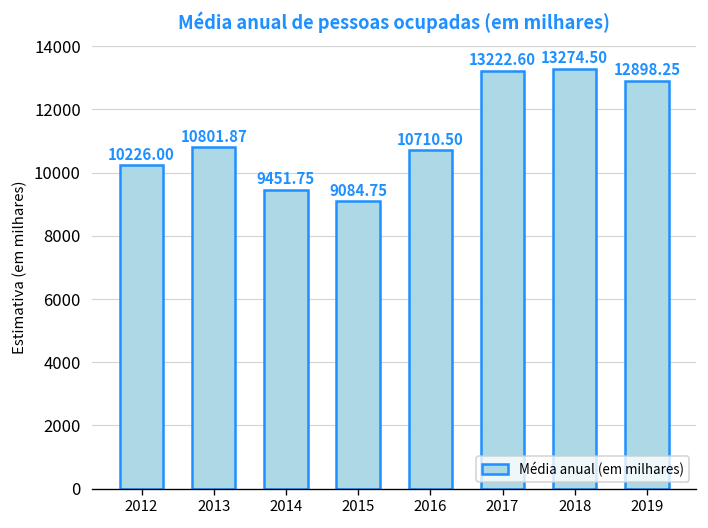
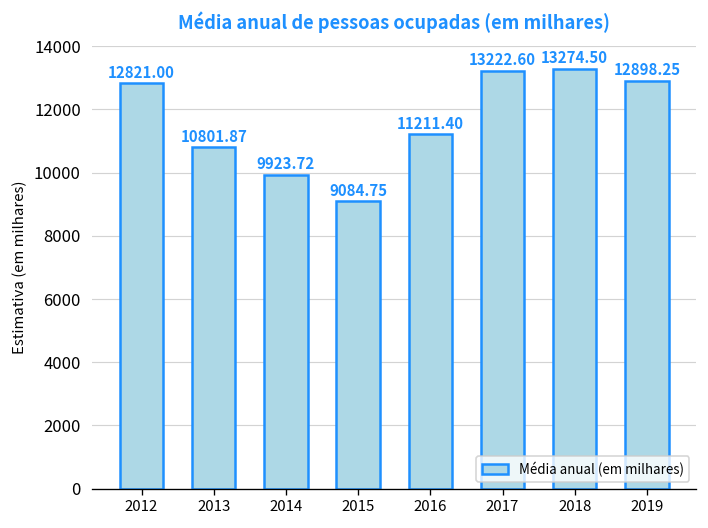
  {
-   "2012": 10226.00,
+   "2012": 12821.00,
    "2013": 10801.87,
-   "2014": 9451.75,
+   "2014": 9923.72,
    "2015": 9084.75,
-   "2016": 10710.50,
+   "2016": 11211.40,
    "2017": 13222.60,
    "2018": 13274.50,
    "2019": 12898.25
  }
